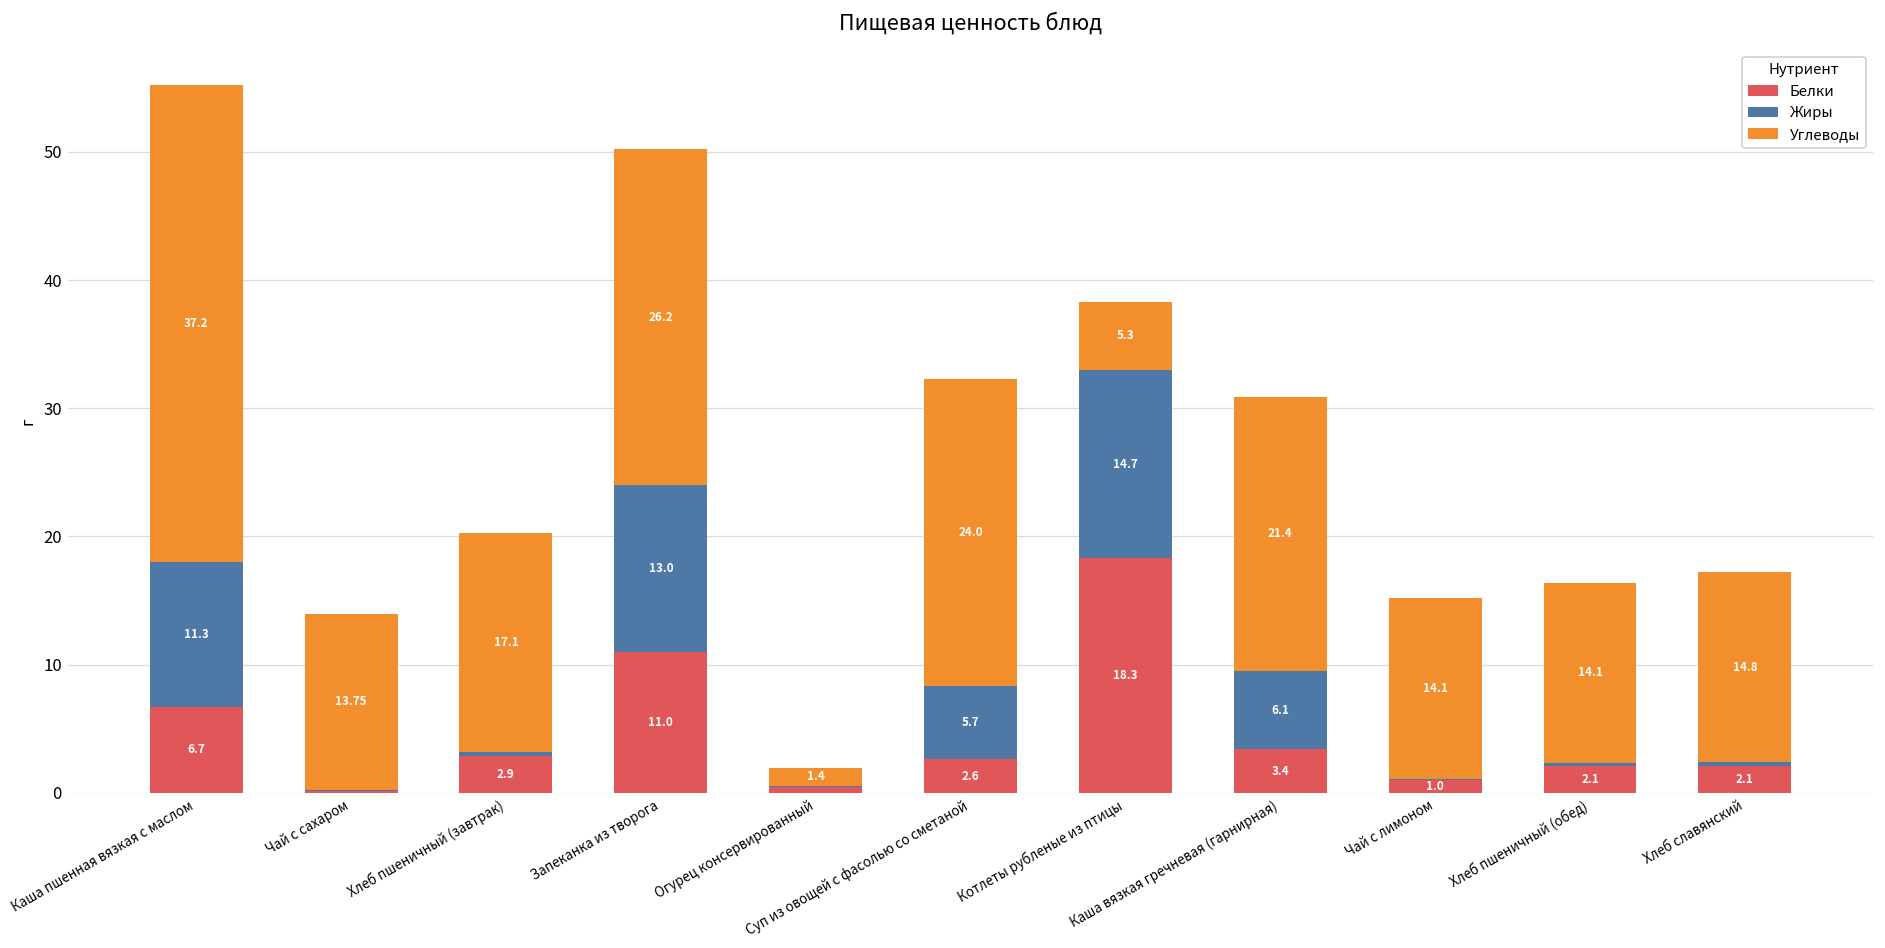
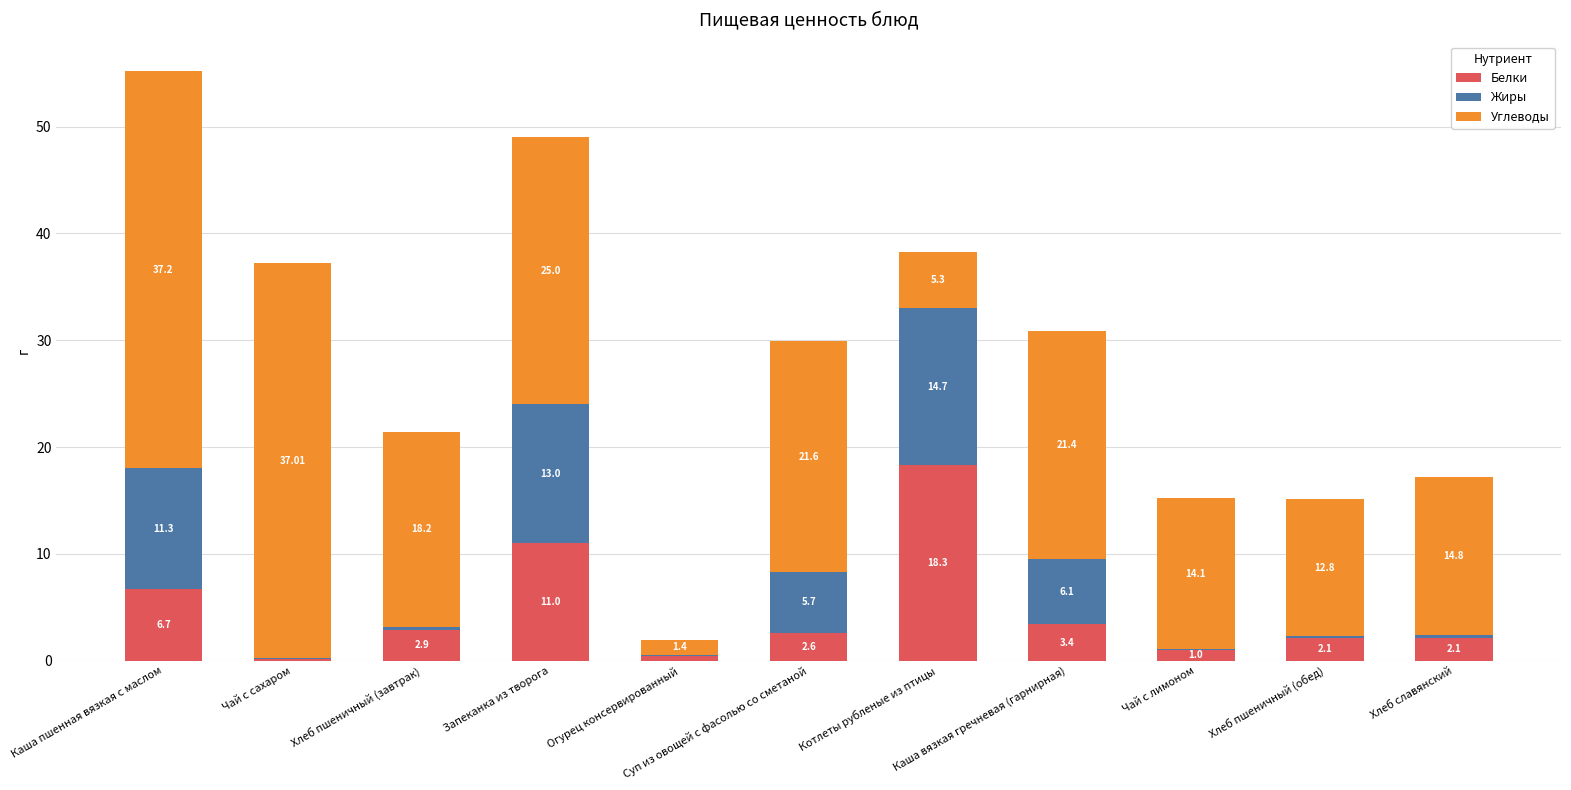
  {
    "Белки": {
      "Каша пшенная вязкая с маслом": 6.7,
      "Хлеб пшеничный (завтрак)": 2.9,
      "Запеканка из творога": 11.0,
      "Суп из овощей с фасолью со сметаной": 2.6,
      "Котлеты рубленые из птицы": 18.3,
      "Каша вязкая гречневая (гарнирная)": 3.4,
      "Чай с лимоном": 1.0,
      "Хлеб пшеничный (обед)": 2.1,
      "Хлеб славянский": 2.1
    },
    "Жиры": {
      "Каша пшенная вязкая с маслом": 11.3,
      "Запеканка из творога": 13.0,
      "Суп из овощей с фасолью со сметаной": 5.7,
      "Котлеты рубленые из птицы": 14.7,
      "Каша вязкая гречневая (гарнирная)": 6.1
    },
    "Углеводы": {
      "Каша пшенная вязкая с маслом": 37.2,
-     "Чай с сахаром": 13.75,
-     "Хлеб пшеничный (завтрак)": 17.1,
-     "Запеканка из творога": 26.2,
+     "Чай с сахаром": 37.01,
+     "Хлеб пшеничный (завтрак)": 18.2,
+     "Запеканка из творога": 25.0,
      "Огурец консервированный": 1.4,
-     "Суп из овощей с фасолью со сметаной": 24.0,
+     "Суп из овощей с фасолью со сметаной": 21.6,
      "Котлеты рубленые из птицы": 5.3,
      "Каша вязкая гречневая (гарнирная)": 21.4,
      "Чай с лимоном": 14.1,
-     "Хлеб пшеничный (обед)": 14.1,
+     "Хлеб пшеничный (обед)": 12.8,
      "Хлеб славянский": 14.8
    }
  }
